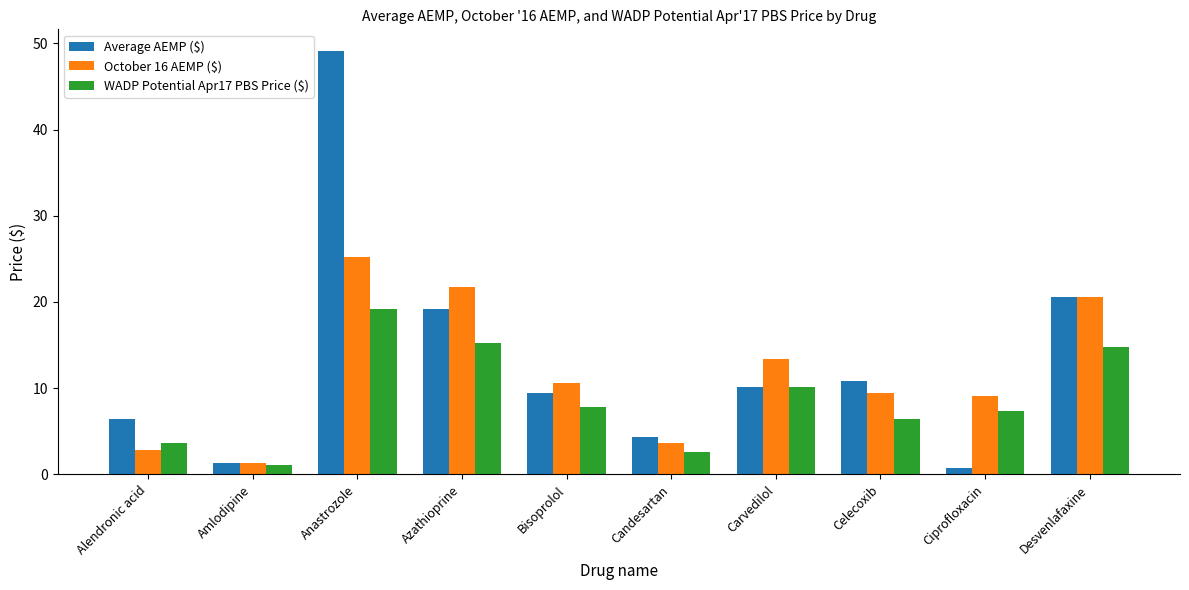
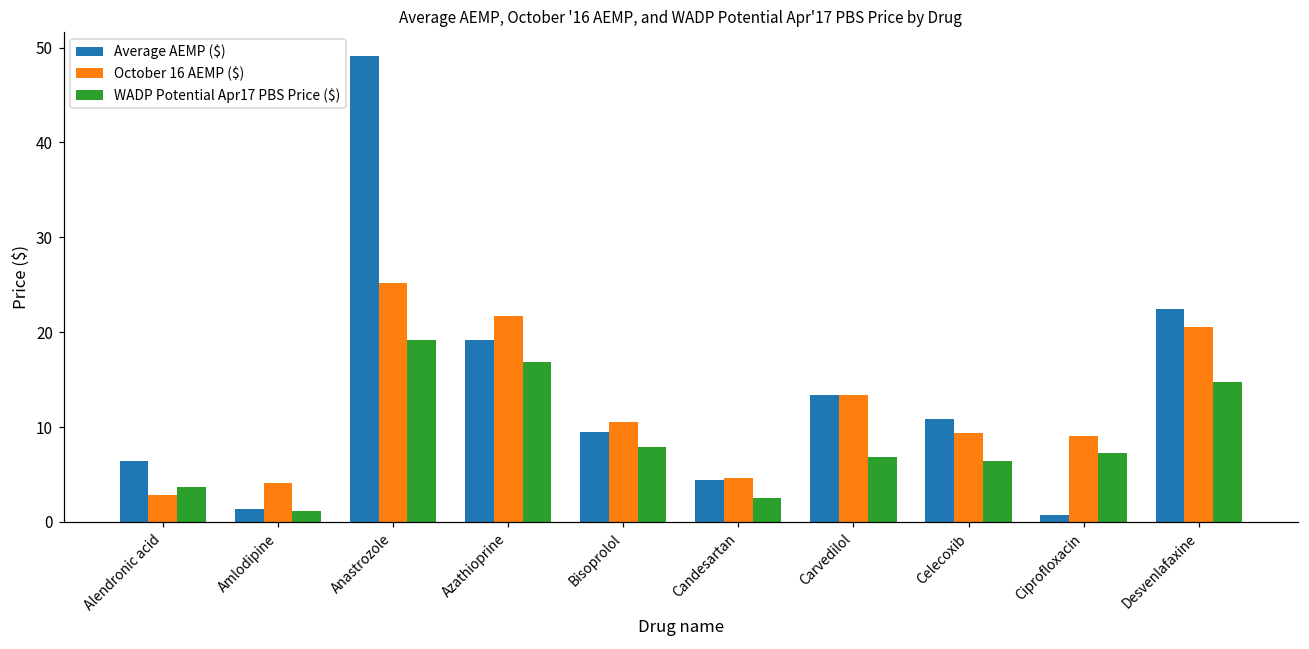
  {
    "Average AEMP ($)": {
      "Alendronic acid": 6,
      "Amlodipine": 1,
      "Anastrozole": 49,
      "Azathioprine": 19,
      "Bisoprolol": 9,
      "Candesartan": 4,
-     "Carvedilol": 10,
+     "Carvedilol": 13,
      "Celecoxib": 11,
      "Ciprofloxacin": 1,
-     "Desvenlafaxine": 21
+     "Desvenlafaxine": 22
    },
    "October 16 AEMP ($)": {
      "Alendronic acid": 3,
-     "Amlodipine": 1,
+     "Amlodipine": 4,
      "Anastrozole": 25,
      "Azathioprine": 22,
      "Bisoprolol": 11,
-     "Candesartan": 4,
+     "Candesartan": 5,
      "Carvedilol": 13,
      "Celecoxib": 9,
      "Ciprofloxacin": 9,
      "Desvenlafaxine": 21
    },
    "WADP Potential Apr17 PBS Price ($)": {
      "Alendronic acid": 4,
      "Amlodipine": 1,
      "Anastrozole": 19,
-     "Azathioprine": 15,
+     "Azathioprine": 17,
      "Bisoprolol": 8,
      "Candesartan": 3,
-     "Carvedilol": 10,
+     "Carvedilol": 7,
      "Celecoxib": 6,
      "Ciprofloxacin": 7,
      "Desvenlafaxine": 15
    }
  }
